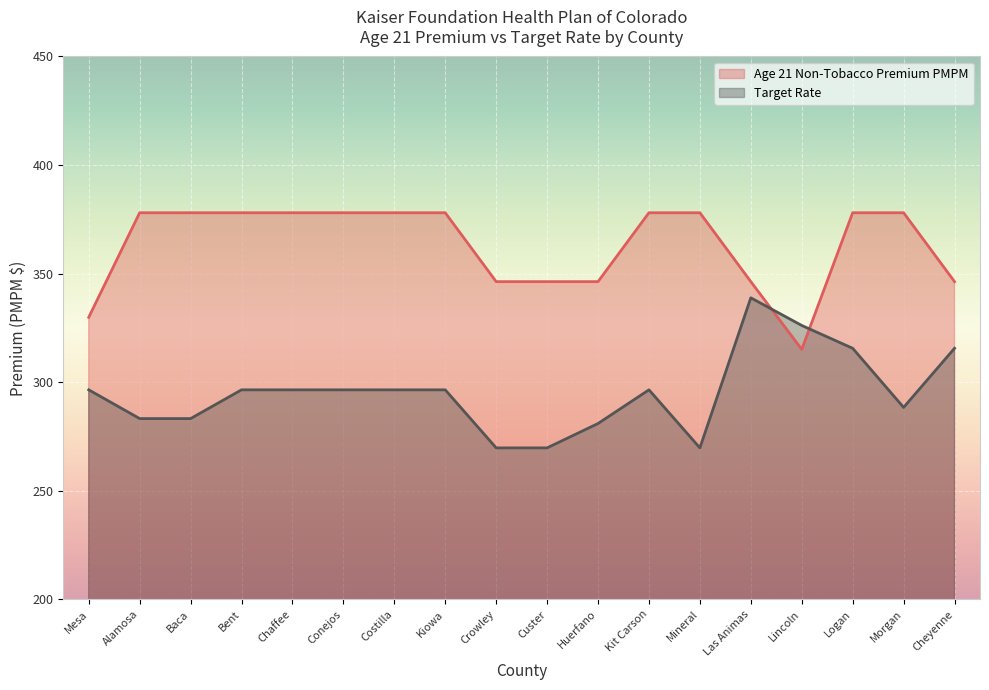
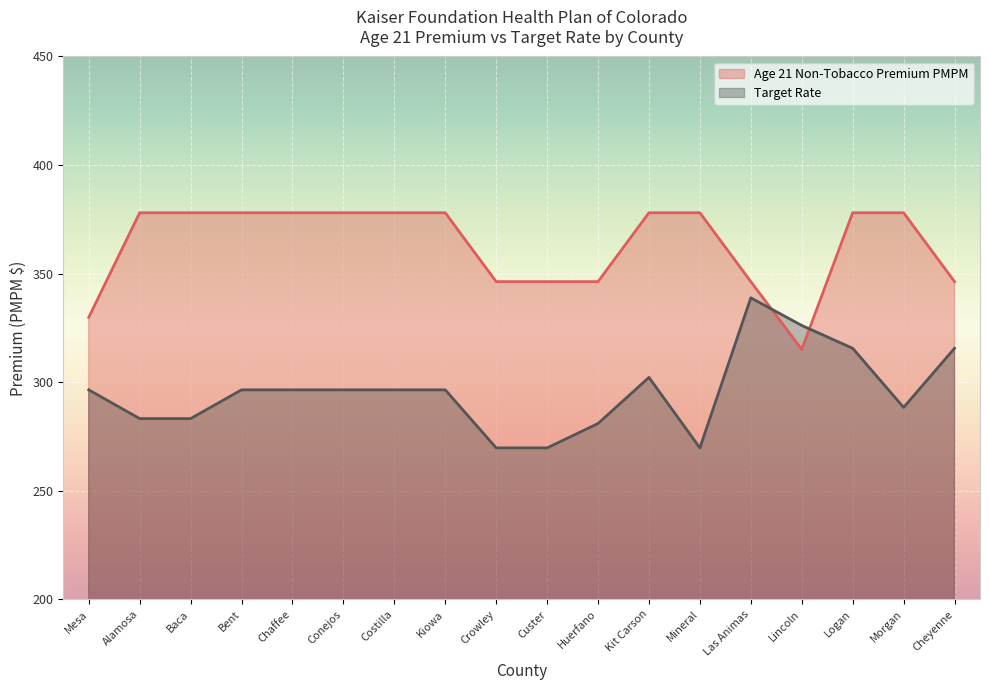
  {
    "Age 21 Non-Tobacco Premium PMPM": {
      "Mesa": 330,
      "Alamosa": 378,
      "Baca": 378,
      "Bent": 378,
      "Chaffee": 378,
      "Conejos": 378,
      "Costilla": 378,
      "Kiowa": 378,
      "Crowley": 346,
      "Custer": 346,
      "Huerfano": 346,
      "Kit Carson": 378,
      "Mineral": 378,
      "Las Animas": 346,
      "Lincoln": 315,
      "Logan": 378,
      "Morgan": 378,
      "Cheyenne": 346
    },
    "Target Rate": {
      "Mesa": 296,
      "Alamosa": 283,
      "Baca": 283,
      "Bent": 296,
      "Chaffee": 296,
      "Conejos": 296,
      "Costilla": 296,
      "Kiowa": 296,
      "Crowley": 270,
      "Custer": 270,
      "Huerfano": 281,
-     "Kit Carson": 296,
+     "Kit Carson": 302,
      "Mineral": 270,
      "Las Animas": 339,
      "Lincoln": 326,
      "Logan": 316,
      "Morgan": 288,
      "Cheyenne": 316
    }
  }
